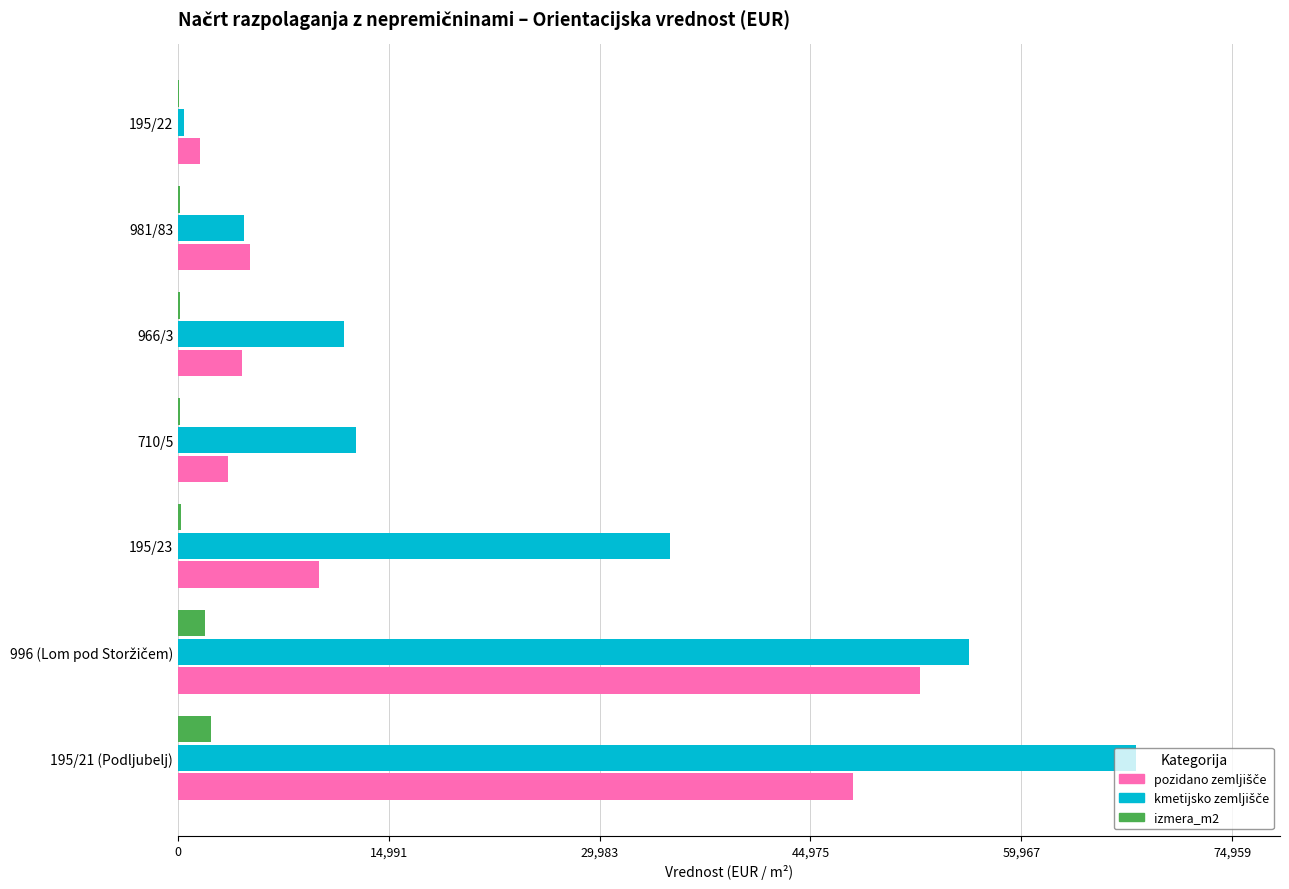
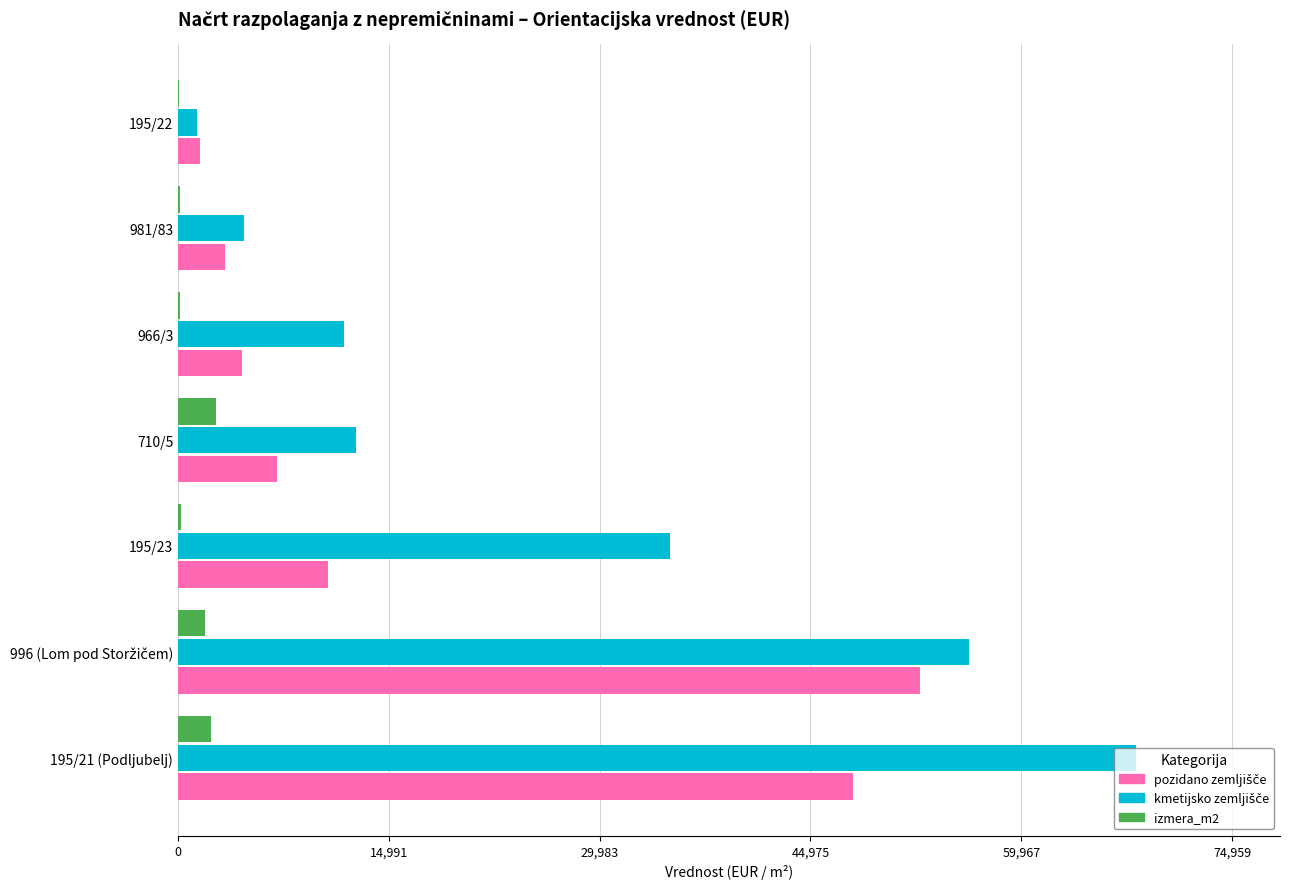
  {
    "pozidano zemljišče": {
      "195/22": "1,600",
-     "981/83": "5,100",
+     "981/83": "3,300",
      "966/3": "4,500",
-     "710/5": "3,500",
-     "195/23": "10,000",
+     "710/5": "7,000",
+     "195/23": "10,700",
      "996 (Lom pod Storžičem)": "52,800",
      "195/21 (Podljubelj)": "48,000"
    },
    "kmetijsko zemljišče": {
-     "195/22": "400",
+     "195/22": "1,400",
      "981/83": "4,700",
      "966/3": "11,800",
      "710/5": "12,600",
      "195/23": "35,000",
      "996 (Lom pod Storžičem)": "56,200"
    },
    "izmera_m2": {
-     "710/5": "200",
+     "710/5": "2,700",
      "195/23": "200",
      "996 (Lom pod Storžičem)": "1,900",
      "195/21 (Podljubelj)": "2,300"
    }
  }
